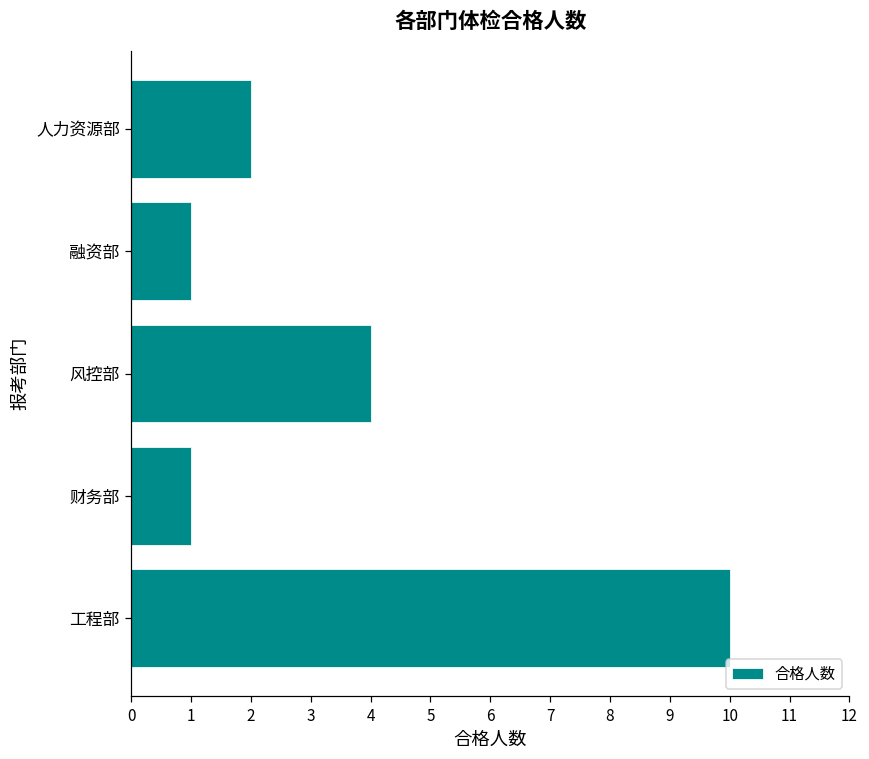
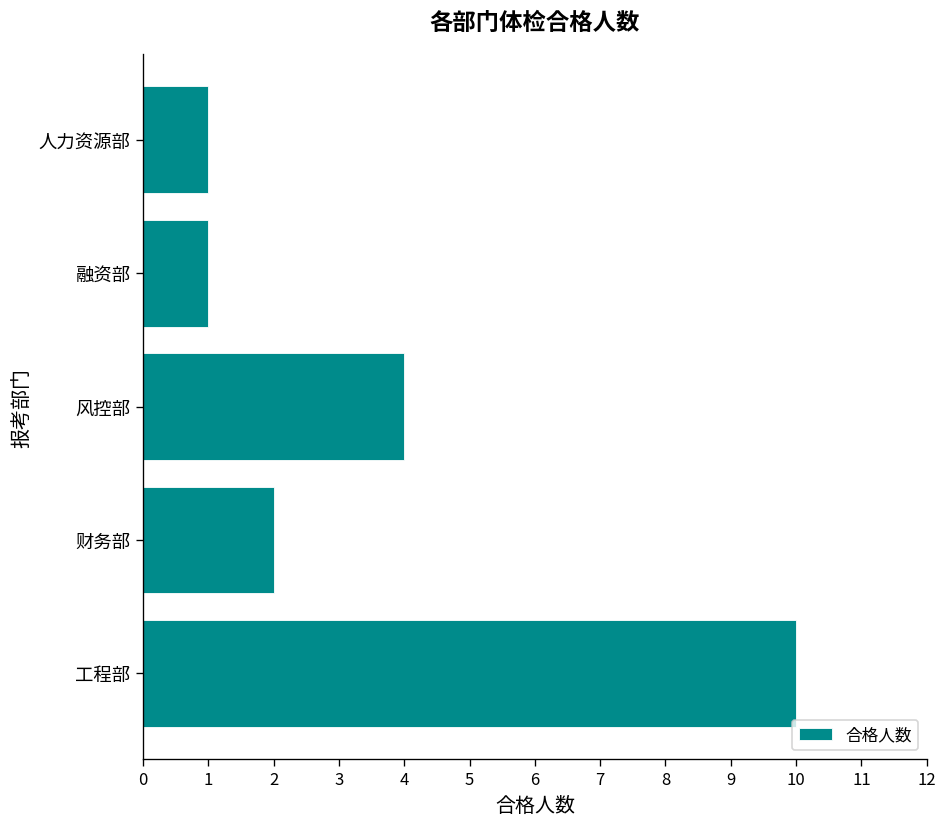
  {
-   "人力资源部": 2,
+   "人力资源部": 1,
    "融资部": 1,
    "风控部": 4,
-   "财务部": 1,
+   "财务部": 2,
    "工程部": 10
  }
